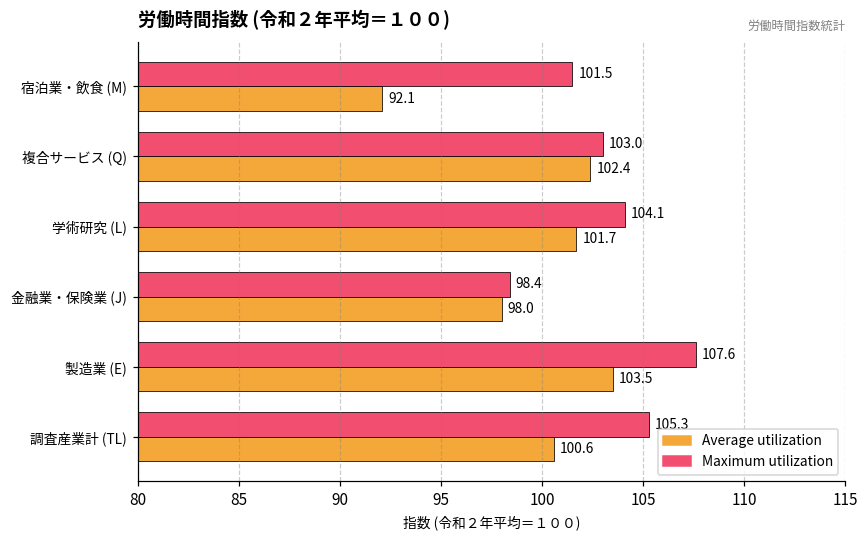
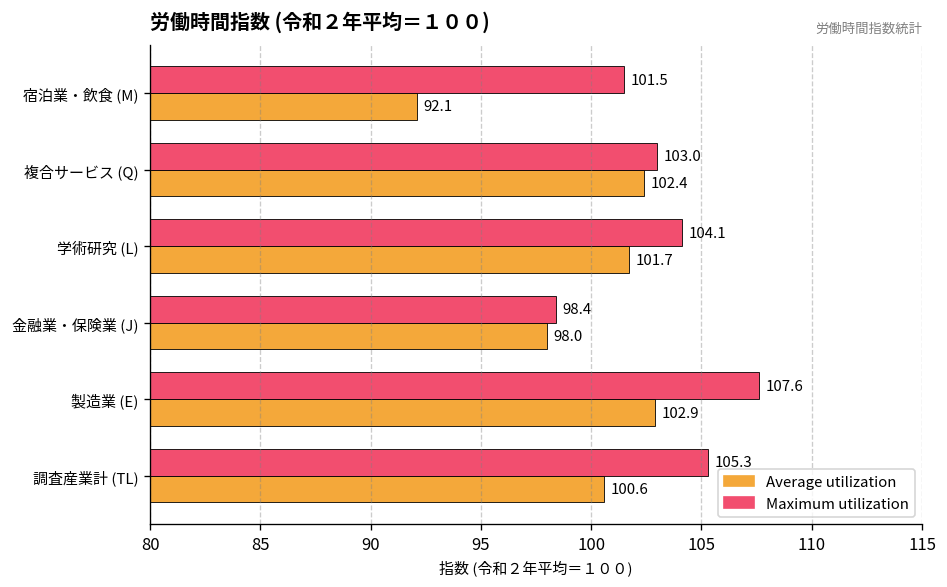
  {
    "Average utilization": {
      "宿泊業・飲食 (M)": 92.1,
      "複合サービス (Q)": 102.4,
      "学術研究 (L)": 101.7,
      "金融業・保険業 (J)": 98.0,
-     "製造業 (E)": 103.5,
+     "製造業 (E)": 102.9,
      "調査産業計 (TL)": 100.6
    },
    "Maximum utilization": {
      "宿泊業・飲食 (M)": 101.5,
      "複合サービス (Q)": 103.0,
      "学術研究 (L)": 104.1,
      "金融業・保険業 (J)": 98.4,
      "製造業 (E)": 107.6
    }
  }
